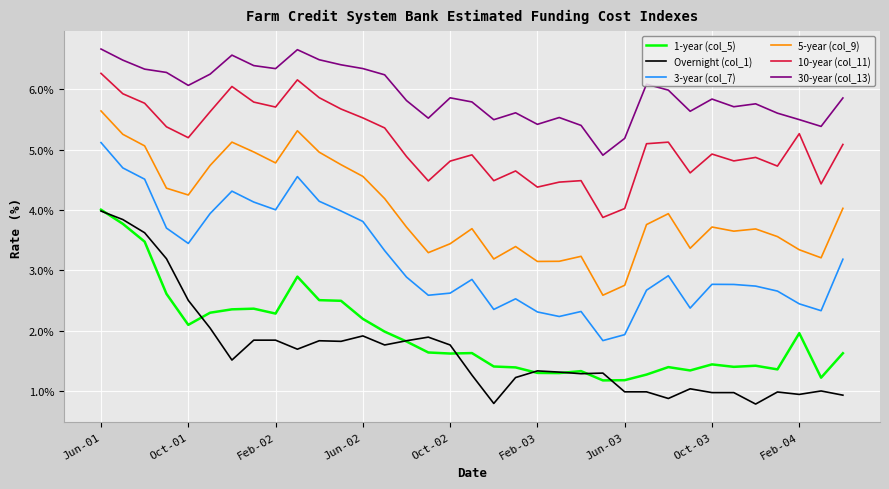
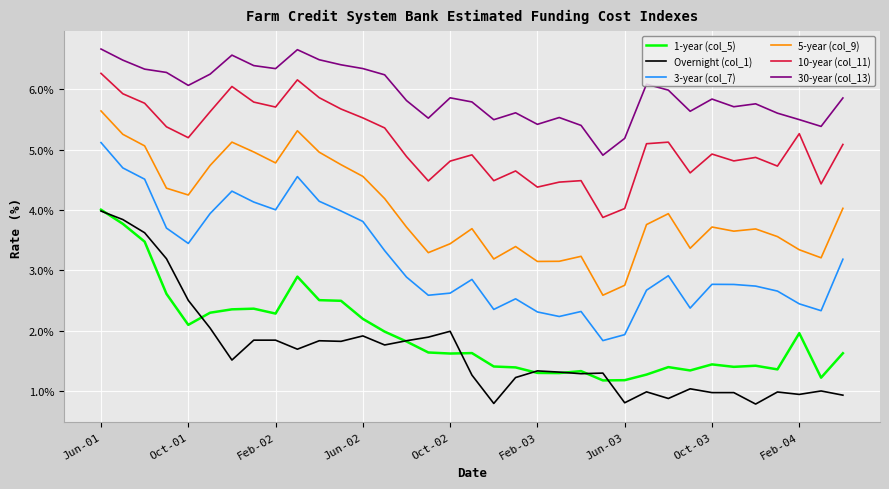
  {
    "1-year (col_5)": {
      "Oct-01": "2.1%",
      "Feb-02": "2.3%",
      "Jun-02": "2.2%",
      "Oct-02": "1.6%",
      "Jun-03": "1.2%",
      "Oct-03": "1.4%",
      "Feb-04": "2.0%"
    },
    "Overnight (col_1)": {
      "Oct-01": "2.5%",
      "Feb-02": "1.8%",
      "Jun-02": "1.9%",
-     "Oct-02": "1.8%",
-     "Jun-03": "1.0%",
+     "Oct-02": "2.0%",
+     "Jun-03": "0.8%",
      "Oct-03": "1.0%",
      "Feb-04": "0.9%"
    },
    "3-year (col_7)": {
      "Jun-01": "5.1%",
      "Oct-01": "3.4%",
      "Feb-02": "4.0%",
      "Jun-02": "3.8%",
      "Oct-02": "2.6%",
      "Feb-03": "2.3%",
      "Jun-03": "1.9%",
      "Oct-03": "2.8%",
      "Feb-04": "2.4%"
    },
    "5-year (col_9)": {
      "Jun-01": "5.6%",
      "Oct-01": "4.2%",
      "Feb-02": "4.8%",
      "Jun-02": "4.6%",
      "Oct-02": "3.4%",
      "Feb-03": "3.1%",
      "Jun-03": "2.8%",
      "Oct-03": "3.7%",
      "Feb-04": "3.3%"
    },
    "10-year (col_11)": {
      "Jun-01": "6.3%",
      "Oct-01": "5.2%",
      "Feb-02": "5.7%",
      "Jun-02": "5.5%",
      "Oct-02": "4.8%",
      "Feb-03": "4.4%",
      "Jun-03": "4.0%",
      "Oct-03": "4.9%",
      "Feb-04": "5.3%"
    },
    "30-year (col_13)": {
      "Jun-01": "6.7%",
      "Oct-01": "6.1%",
      "Feb-02": "6.3%",
      "Jun-02": "6.3%",
      "Oct-02": "5.9%",
      "Feb-03": "5.4%",
      "Jun-03": "5.2%",
      "Oct-03": "5.8%",
      "Feb-04": "5.5%"
    }
  }
